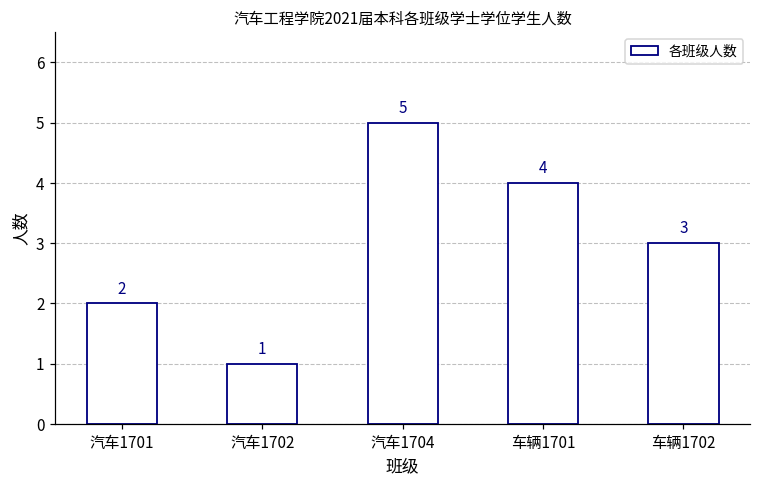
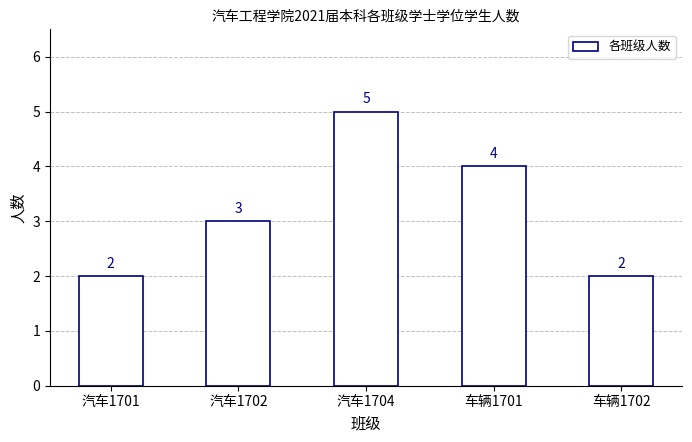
  {
    "汽车1701": 2,
-   "汽车1702": 1,
+   "汽车1702": 3,
    "汽车1704": 5,
    "车辆1701": 4,
-   "车辆1702": 3
+   "车辆1702": 2
  }
